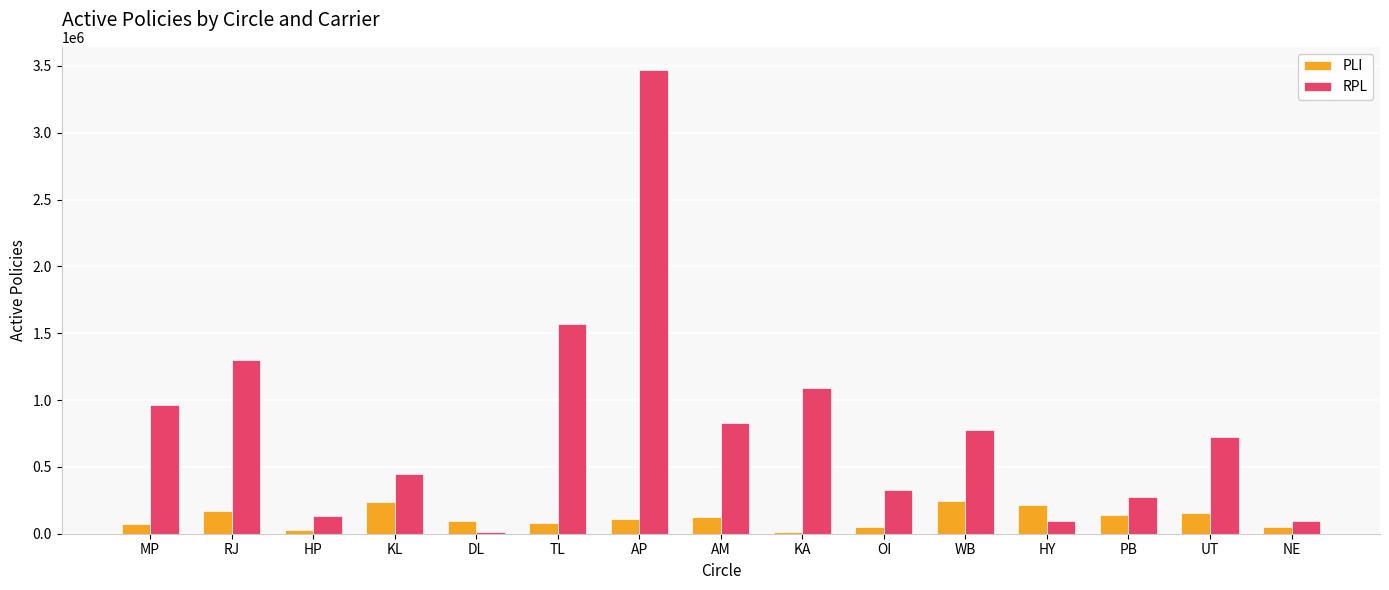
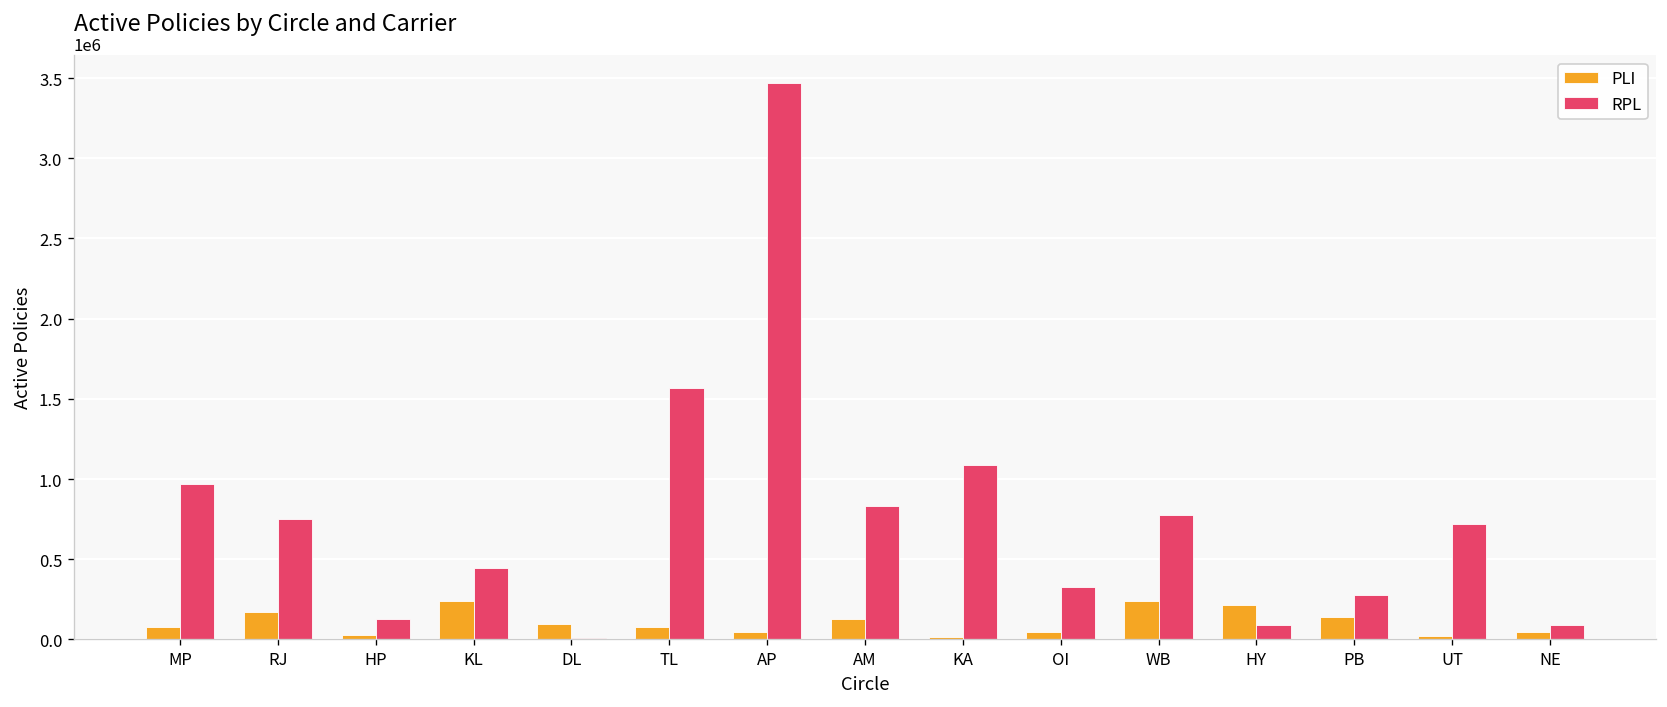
  {
    "PLI": {
      "MP": 80000,
      "RJ": 170000,
      "HP": 30000,
      "KL": 240000,
      "DL": 90000,
      "TL": 80000,
-     "AP": 110000,
+     "AP": 40000,
      "AM": 130000,
      "OI": 50000,
      "WB": 240000,
      "HY": 220000,
      "PB": 140000,
-     "UT": 150000,
+     "UT": 20000,
      "NE": 50000
    },
    "RPL": {
      "MP": 970000,
-     "RJ": 1300000,
+     "RJ": 750000,
      "HP": 130000,
      "KL": 450000,
      "TL": 1570000,
      "AP": 3470000,
      "AM": 830000,
      "KA": 1090000,
      "OI": 330000,
      "WB": 780000,
      "HY": 90000,
      "PB": 280000,
      "UT": 720000,
      "NE": 90000
    }
  }
